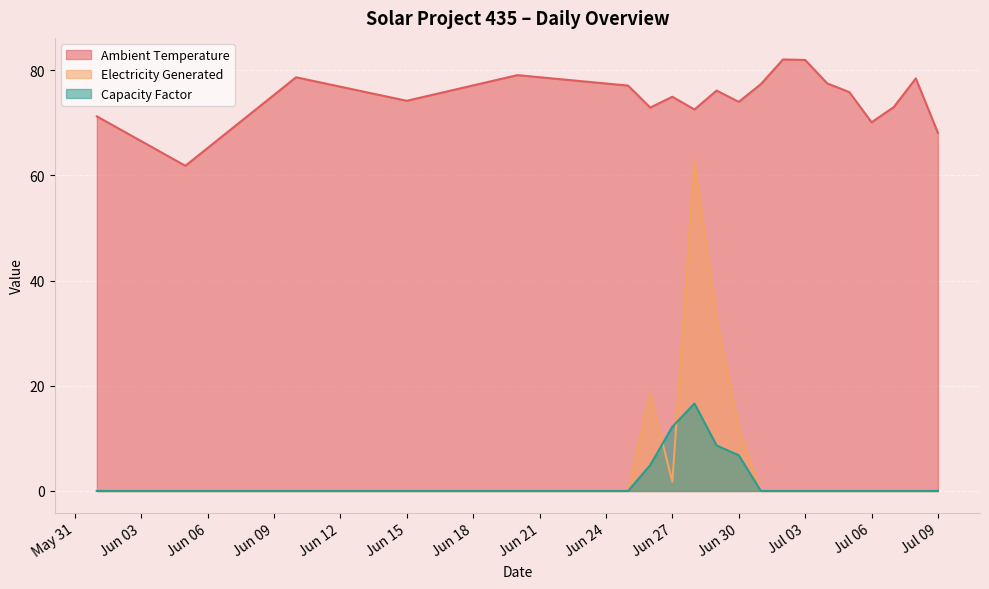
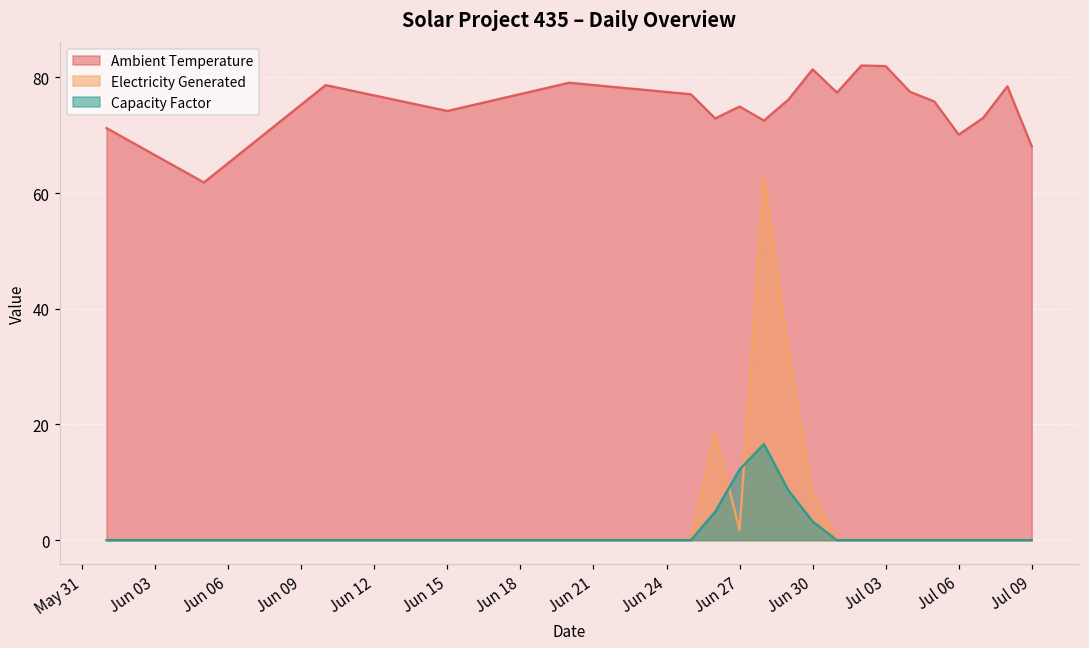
  {
    "Ambient Temperature": {
      "Jun 15": 74,
      "Jun 27": 75,
-     "Jun 30": 74,
+     "Jun 30": 81,
      "Jul 03": 82,
      "Jul 06": 70,
      "Jul 09": 68
    },
    "Electricity Generated": {
      "Jun 27": 2,
-     "Jun 30": 12
+     "Jun 30": 8
    },
    "Capacity Factor": {
      "Jun 27": 12,
-     "Jun 30": 7
+     "Jun 30": 3
    }
  }
